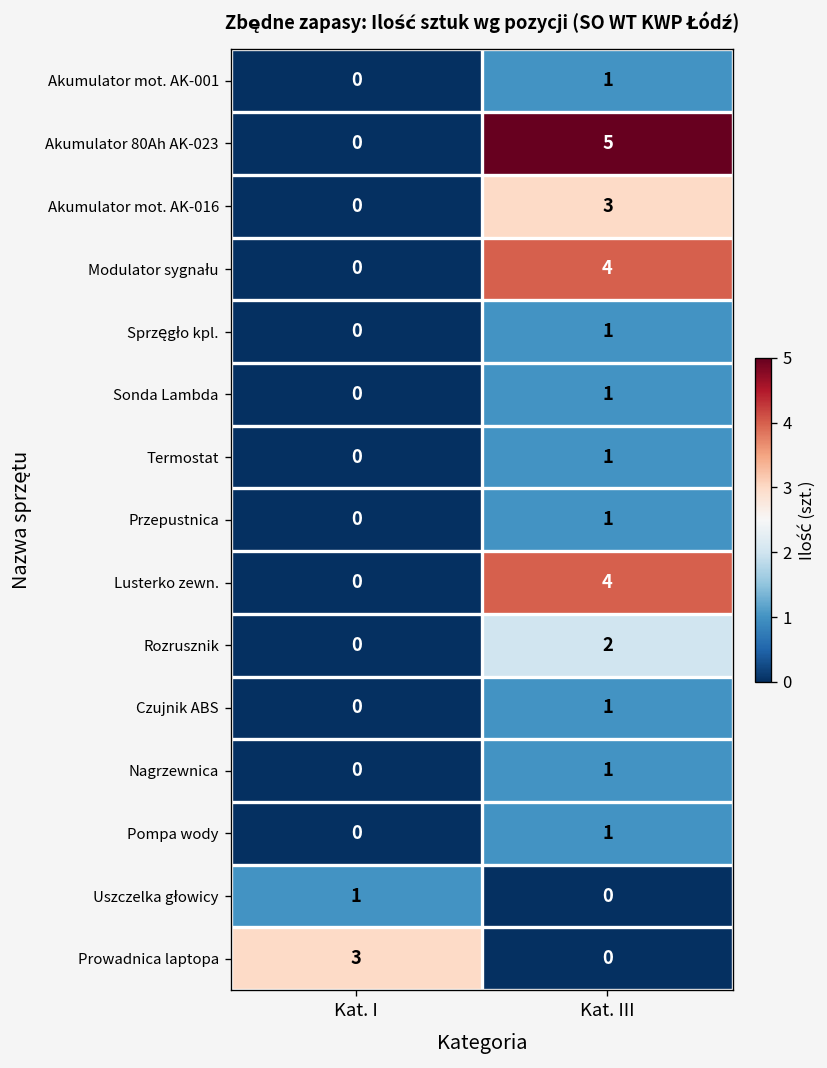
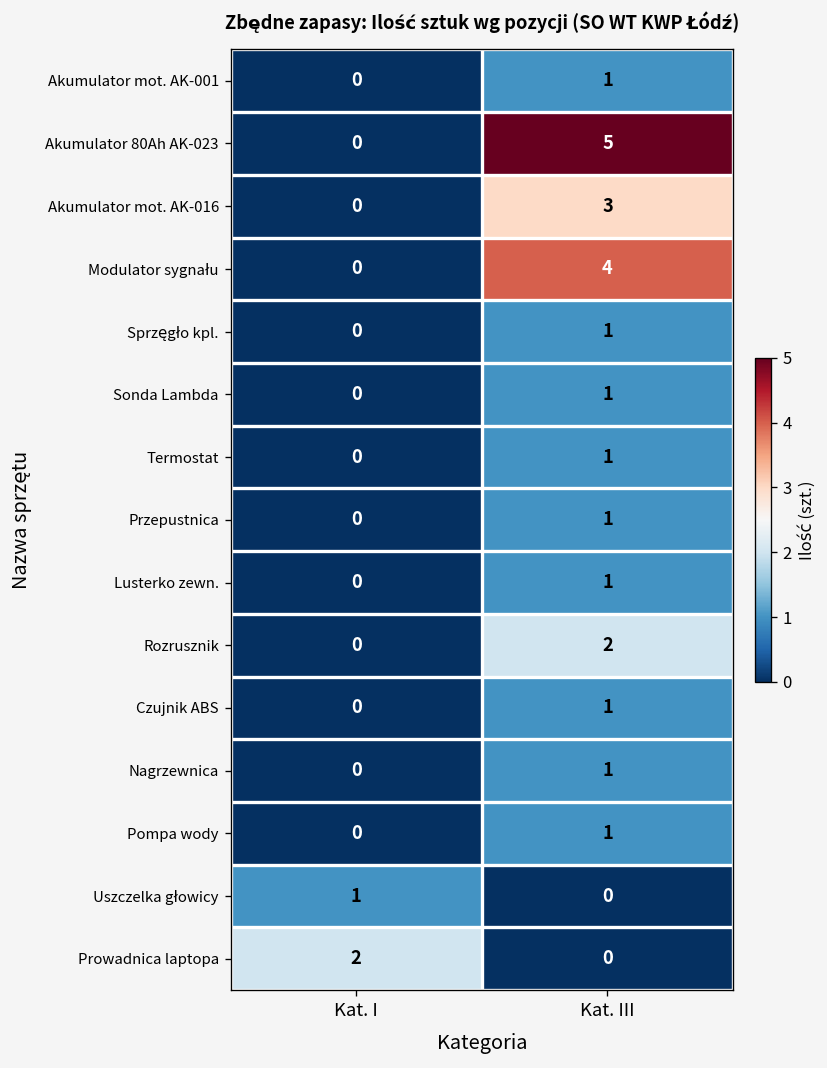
  {
    "Akumulator mot. AK-001": {
      "Kat. I": 0,
      "Kat. III": 1
    },
    "Akumulator 80Ah AK-023": {
      "Kat. I": 0,
      "Kat. III": 5
    },
    "Akumulator mot. AK-016": {
      "Kat. I": 0,
      "Kat. III": 3
    },
    "Modulator sygnału": {
      "Kat. I": 0,
      "Kat. III": 4
    },
    "Sprzęgło kpl.": {
      "Kat. I": 0,
      "Kat. III": 1
    },
    "Sonda Lambda": {
      "Kat. I": 0,
      "Kat. III": 1
    },
    "Termostat": {
      "Kat. I": 0,
      "Kat. III": 1
    },
    "Przepustnica": {
      "Kat. I": 0,
      "Kat. III": 1
    },
    "Lusterko zewn.": {
      "Kat. I": 0,
-     "Kat. III": 4
+     "Kat. III": 1
    },
    "Rozrusznik": {
      "Kat. I": 0,
      "Kat. III": 2
    },
    "Czujnik ABS": {
      "Kat. I": 0,
      "Kat. III": 1
    },
    "Nagrzewnica": {
      "Kat. I": 0,
      "Kat. III": 1
    },
    "Pompa wody": {
      "Kat. I": 0,
      "Kat. III": 1
    },
    "Uszczelka głowicy": {
      "Kat. I": 1,
      "Kat. III": 0
    },
    "Prowadnica laptopa": {
-     "Kat. I": 3,
+     "Kat. I": 2,
      "Kat. III": 0
    }
  }
